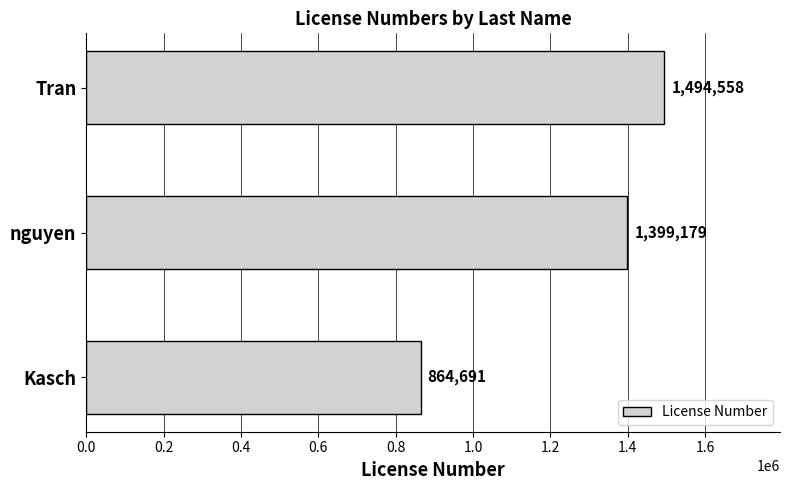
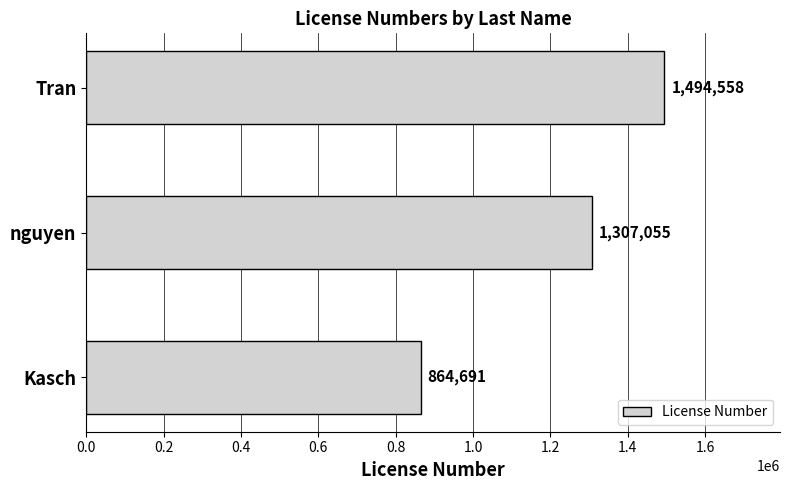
  {
    "Tran": "1,494,558",
-   "nguyen": "1,399,179",
+   "nguyen": "1,307,055",
    "Kasch": "864,691"
  }
